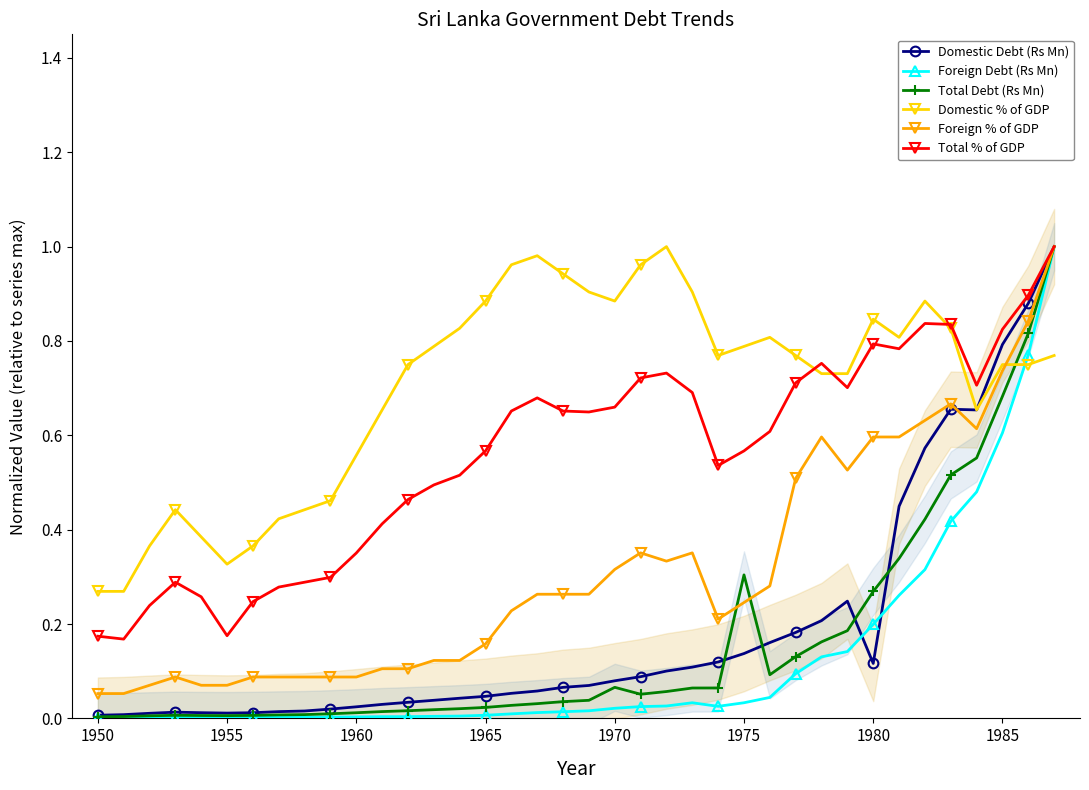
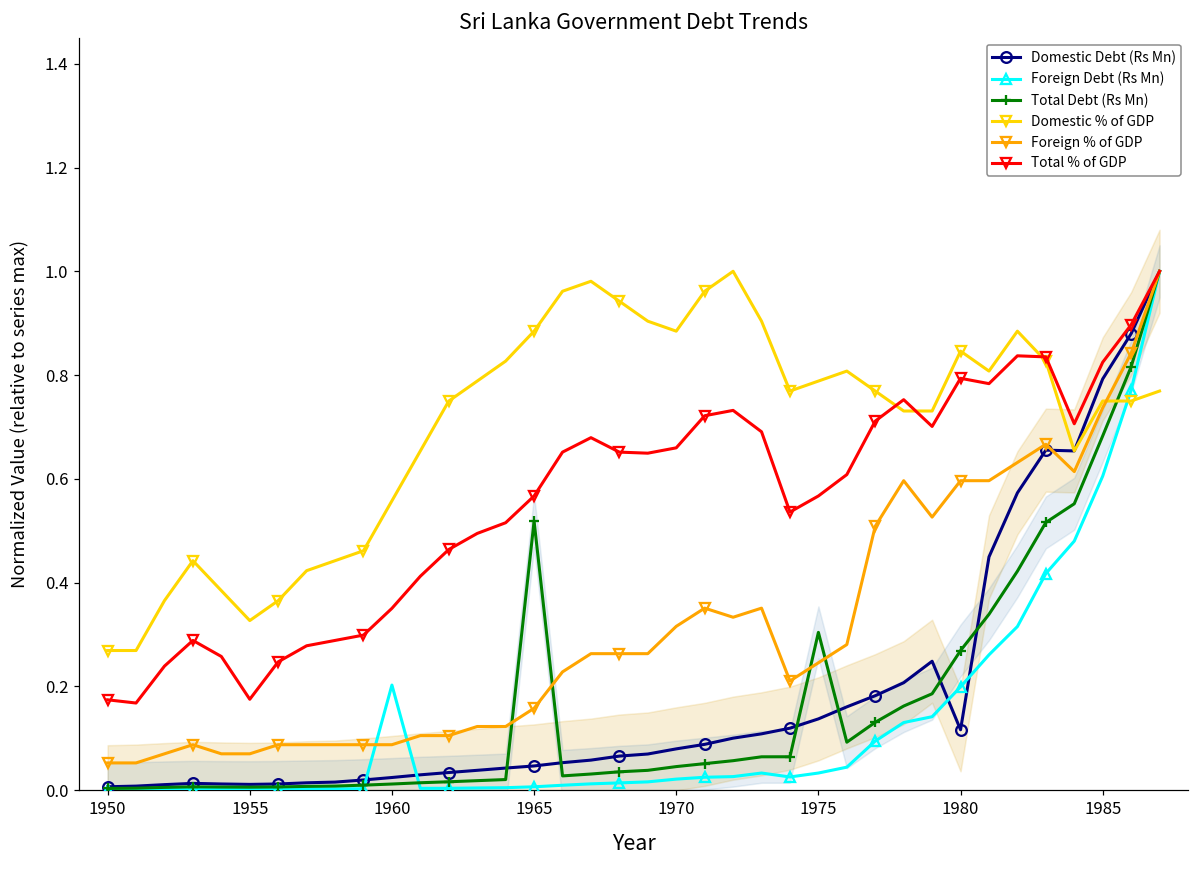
  {
    "Domestic Debt (Rs Mn)": {
      "1960": 0.02,
      "1965": 0.05,
      "1970": 0.08,
      "1975": 0.14,
      "1980": 0.12,
      "1985": 0.79
    },
    "Foreign Debt (Rs Mn)": {
-     "1960": 0.00,
+     "1960": 0.20,
      "1965": 0.01,
      "1970": 0.02,
      "1975": 0.03,
      "1985": 0.61
    },
    "Total Debt (Rs Mn)": {
      "1960": 0.01,
-     "1965": 0.02,
-     "1970": 0.07,
+     "1965": 0.52,
+     "1970": 0.05,
      "1975": 0.30,
      "1980": 0.27,
      "1985": 0.68
    },
    "Total % of GDP": {
      "1950": 0.17,
      "1955": 0.18,
      "1960": 0.35,
      "1970": 0.66,
      "1975": 0.57,
      "1980": 0.79,
      "1985": 0.82
    }
  }
